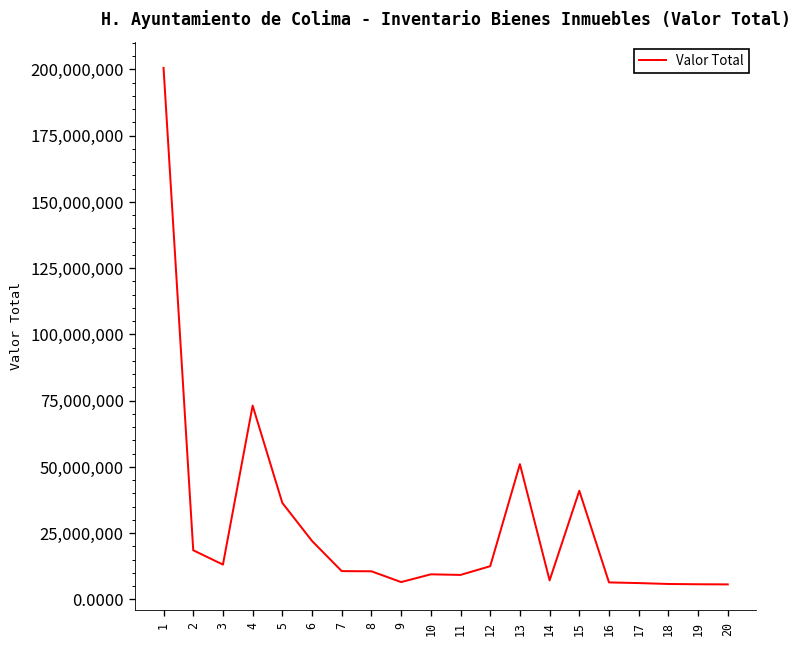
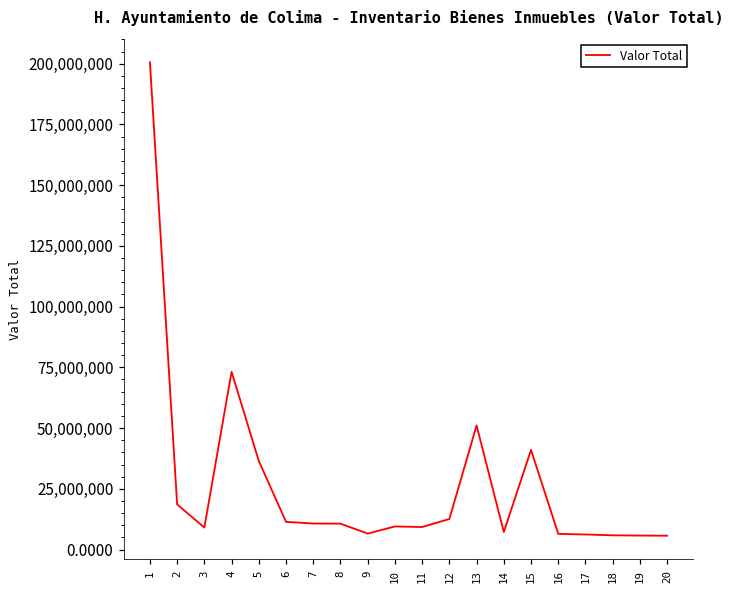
  {
    "1": "201,000,000",
    "2": "19,000,000",
-   "3": "13,000,000",
+   "3": "9,000,000",
    "4": "73,000,000",
    "5": "36,000,000",
-   "6": "22,000,000",
+   "6": "11,000,000",
    "7": "11,000,000",
    "8": "11,000,000",
    "9": "7,000,000",
    "10": "9,000,000",
    "11": "9,000,000",
    "12": "13,000,000",
    "13": "51,000,000",
    "14": "7,000,000",
    "15": "41,000,000",
    "16": "6,000,000",
    "17": "6,000,000",
    "18": "6,000,000",
    "19": "6,000,000",
    "20": "6,000,000"
  }
